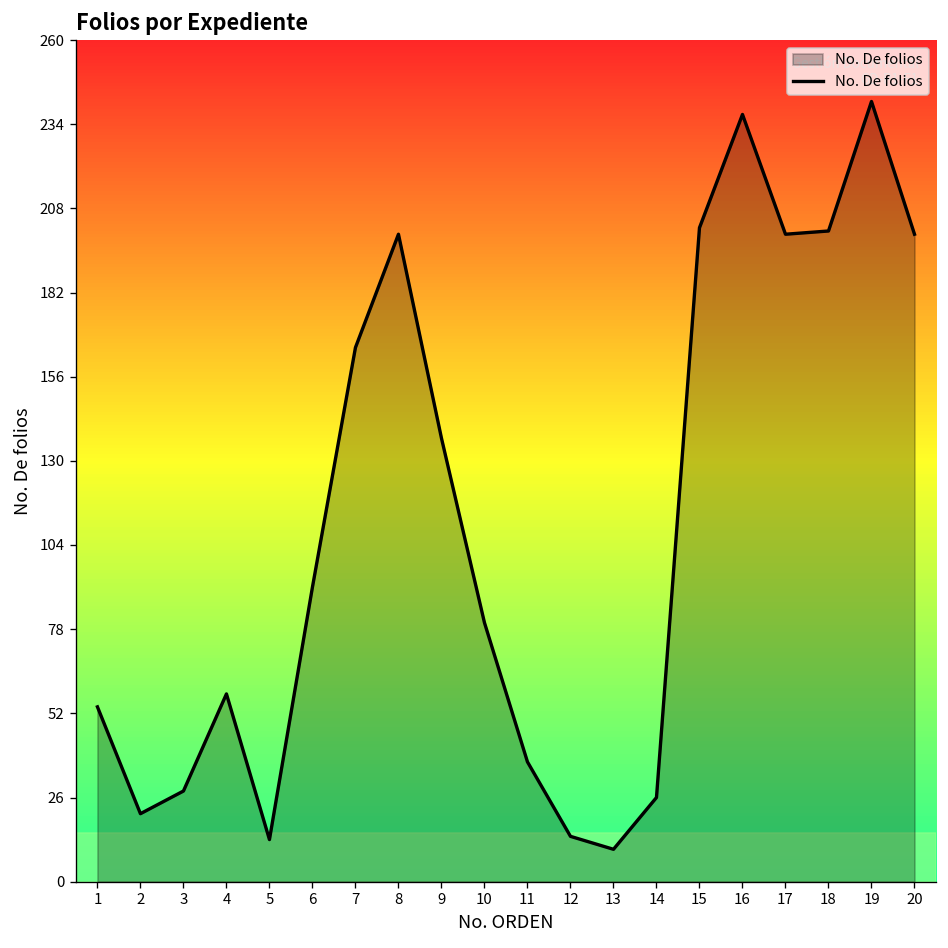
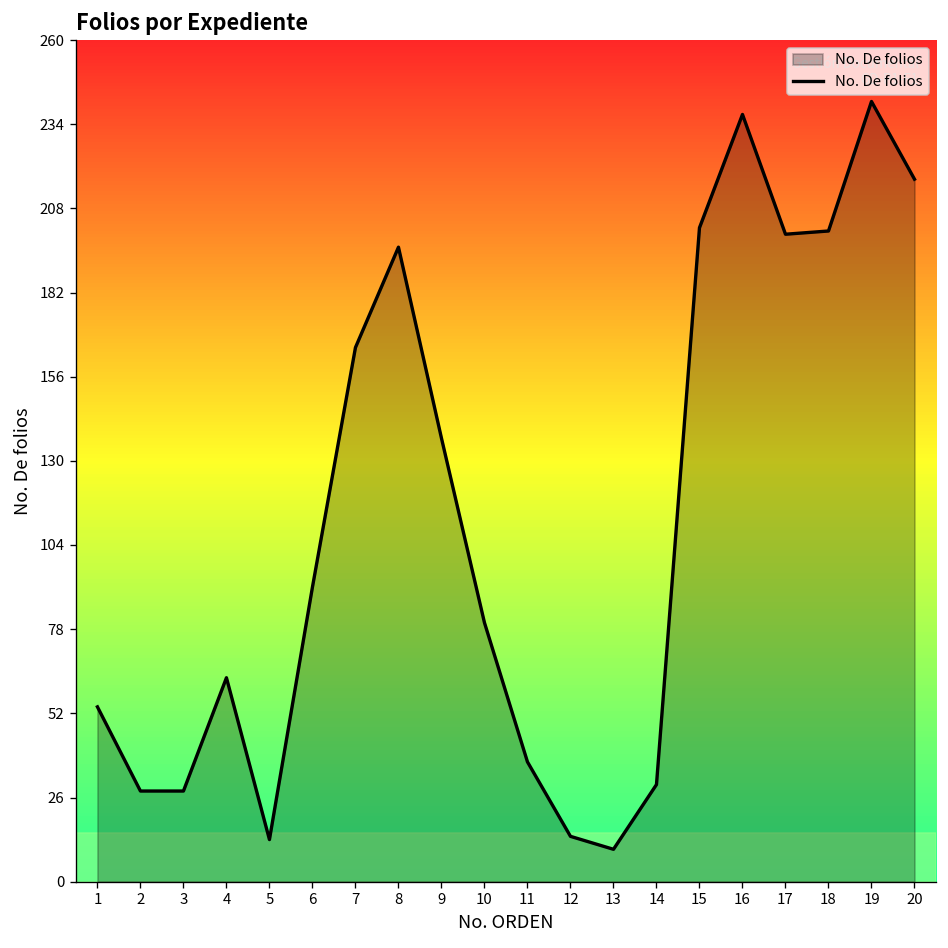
  {
    "1": 54,
-   "2": 21,
+   "2": 28,
    "3": 28,
-   "4": 58,
+   "4": 63,
    "6": 91,
    "7": 165,
-   "8": 200,
+   "8": 196,
    "9": 137,
    "10": 80,
    "11": 37,
-   "14": 26,
+   "14": 30,
    "15": 202,
    "16": 237,
    "17": 200,
    "18": 201,
    "19": 241,
-   "20": 200
+   "20": 217
  }
